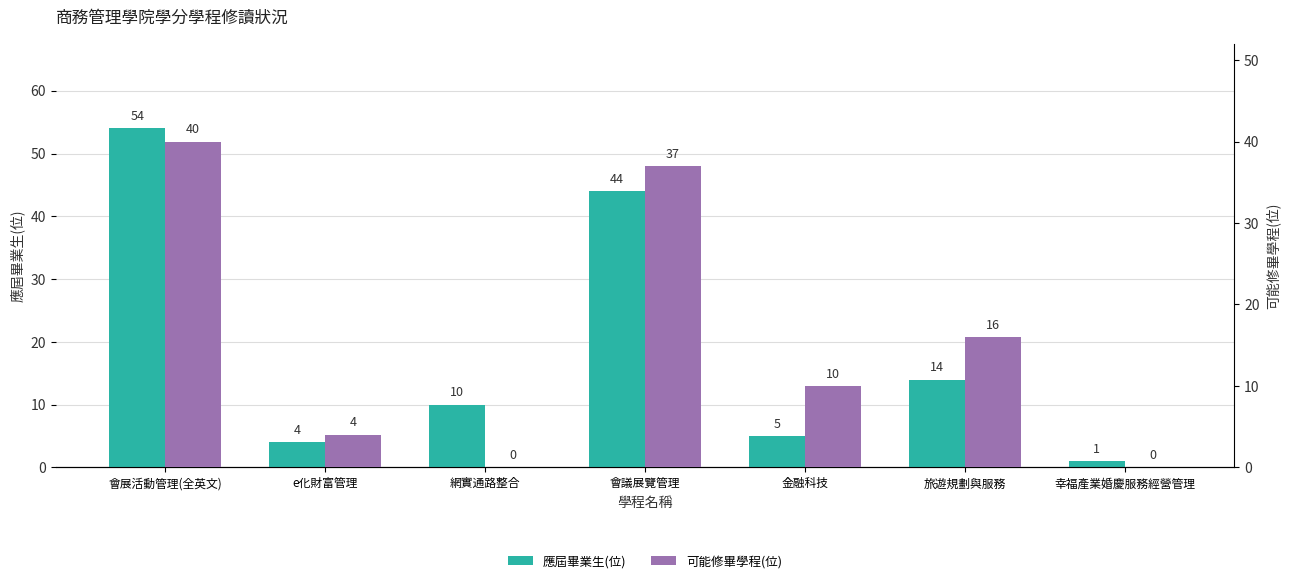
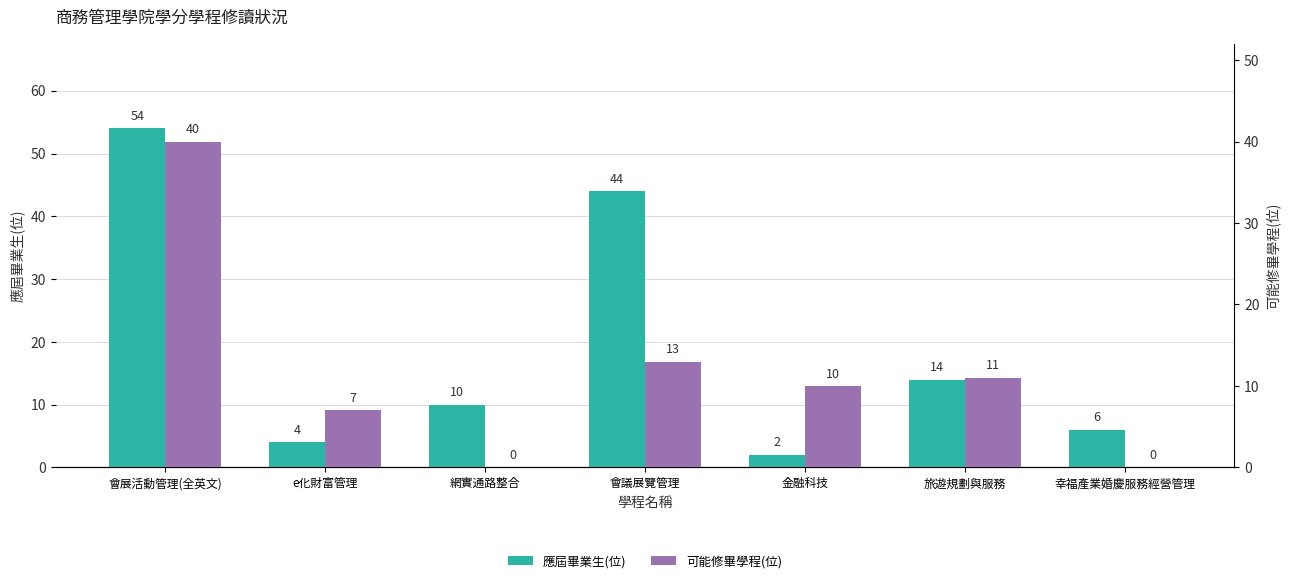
  {
    "應屆畢業生(位)": {
      "會展活動管理(全英文)": 54,
      "e化財富管理": 4,
      "網實通路整合": 10,
      "會議展覽管理": 44,
-     "金融科技": 5,
+     "金融科技": 2,
      "旅遊規劃與服務": 14,
-     "幸福產業婚慶服務經營管理": 1
+     "幸福產業婚慶服務經營管理": 6
    },
    "可能修畢學程(位)": {
      "會展活動管理(全英文)": 40,
-     "e化財富管理": 4,
+     "e化財富管理": 7,
      "網實通路整合": 0,
-     "會議展覽管理": 37,
+     "會議展覽管理": 13,
      "金融科技": 10,
-     "旅遊規劃與服務": 16,
+     "旅遊規劃與服務": 11,
      "幸福產業婚慶服務經營管理": 0
    }
  }
